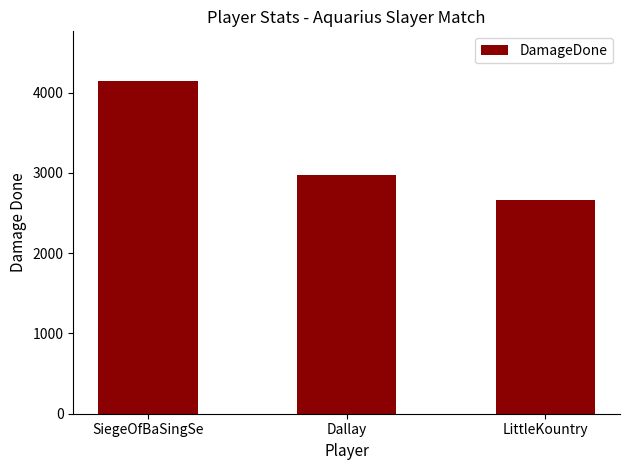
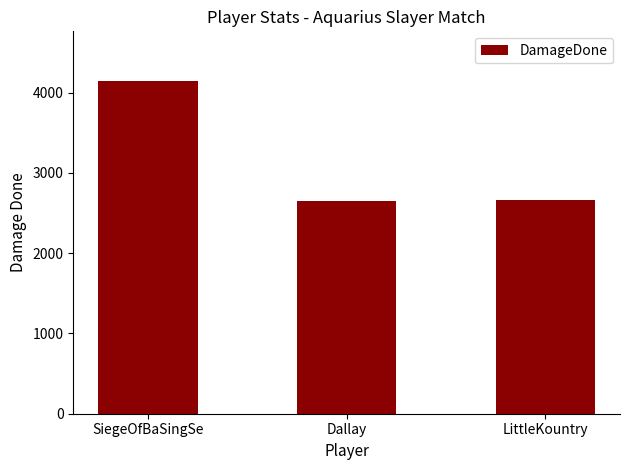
  {
    "SiegeOfBaSingSe": 4100,
-   "Dallay": 3000,
+   "Dallay": 2700,
    "LittleKountry": 2700
  }
